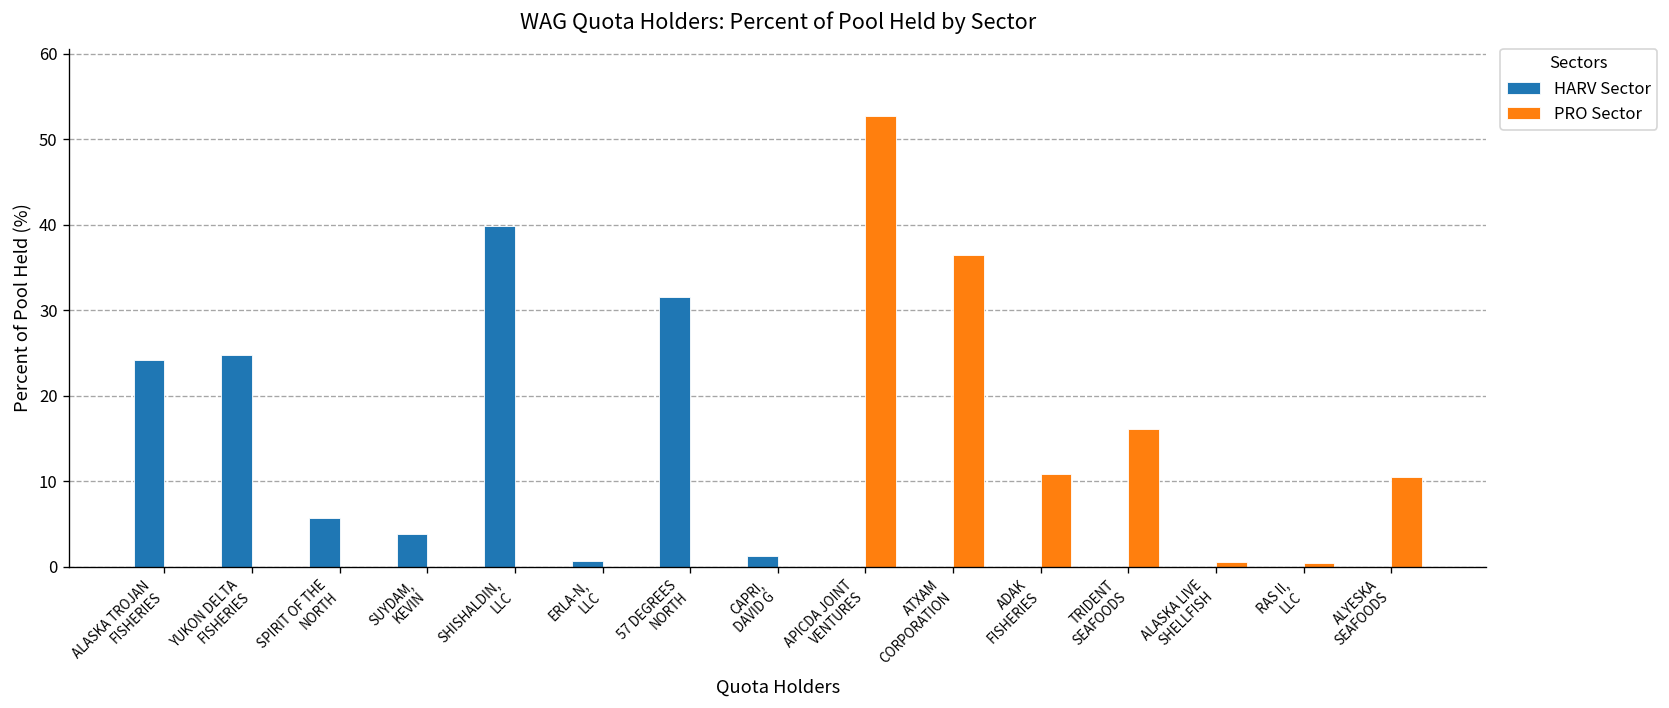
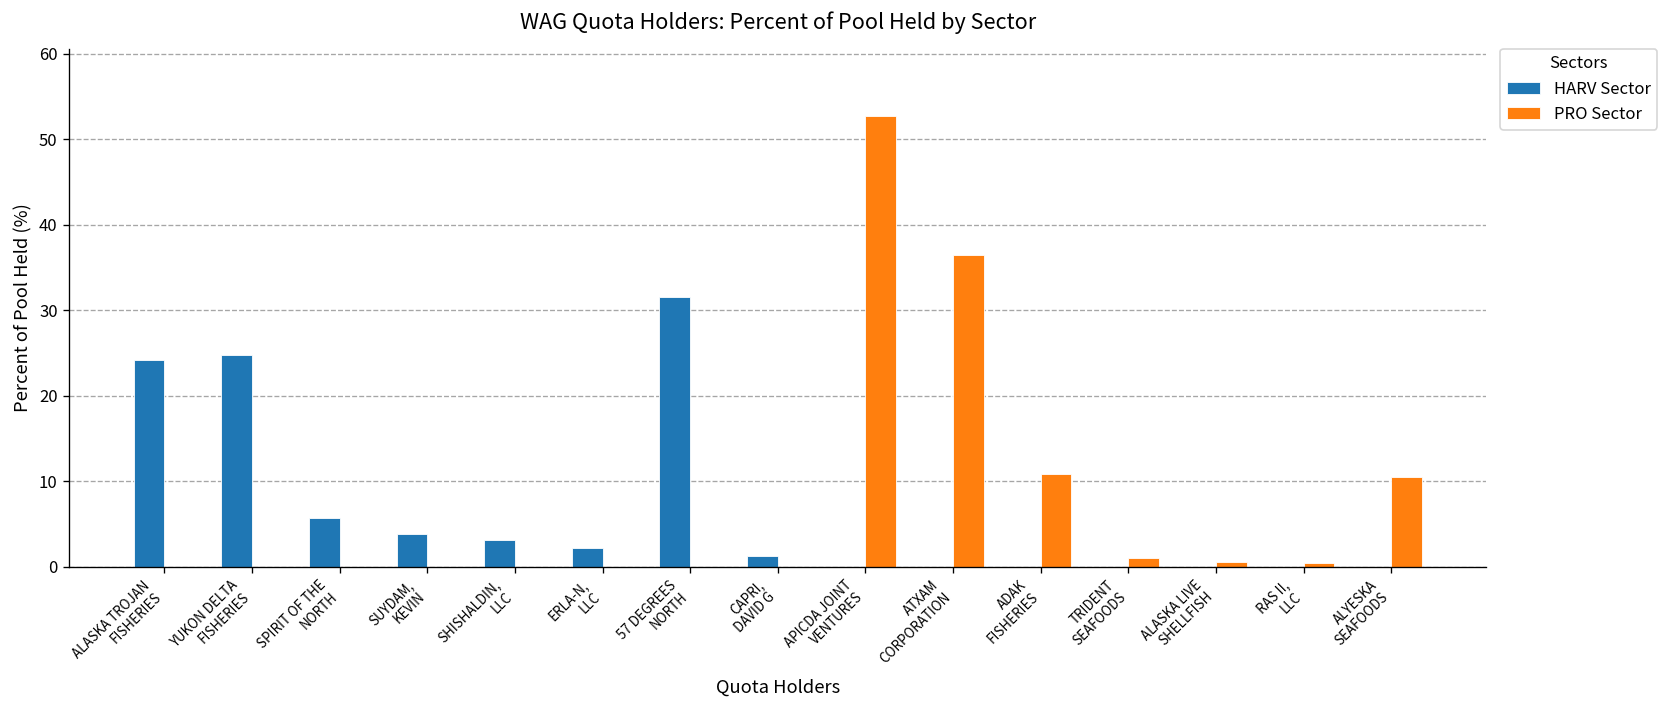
  {
    "HARV Sector": {
      "ALASKA TROJAN FISHERIES": 24,
      "YUKON DELTA FISHERIES": 25,
      "SPIRIT OF THE NORTH": 6,
      "SUYDAM, KEVIN": 4,
-     "SHISHALDIN, LLC": 40,
-     "ERLA-N, LLC": 1,
+     "SHISHALDIN, LLC": 3,
+     "ERLA-N, LLC": 2,
      "57 DEGREES NORTH": 32,
      "CAPRI, DAVID G": 1,
      "APICDA JOINT VENTURES": 0,
      "ATXAM CORPORATION": 0,
      "ADAK FISHERIES": 0,
      "TRIDENT SEAFOODS": 0,
      "ALASKA LIVE SHELLFISH": 0,
      "RAS II, LLC": 0,
      "ALYESKA SEAFOODS": 0
    },
    "PRO Sector": {
      "ALASKA TROJAN FISHERIES": 0,
      "YUKON DELTA FISHERIES": 0,
      "SPIRIT OF THE NORTH": 0,
      "SUYDAM, KEVIN": 0,
      "SHISHALDIN, LLC": 0,
      "ERLA-N, LLC": 0,
      "57 DEGREES NORTH": 0,
      "CAPRI, DAVID G": 0,
      "APICDA JOINT VENTURES": 53,
      "ATXAM CORPORATION": 36,
      "ADAK FISHERIES": 11,
-     "TRIDENT SEAFOODS": 16,
+     "TRIDENT SEAFOODS": 1,
      "ALASKA LIVE SHELLFISH": 1,
      "RAS II, LLC": 0,
      "ALYESKA SEAFOODS": 10
    }
  }
